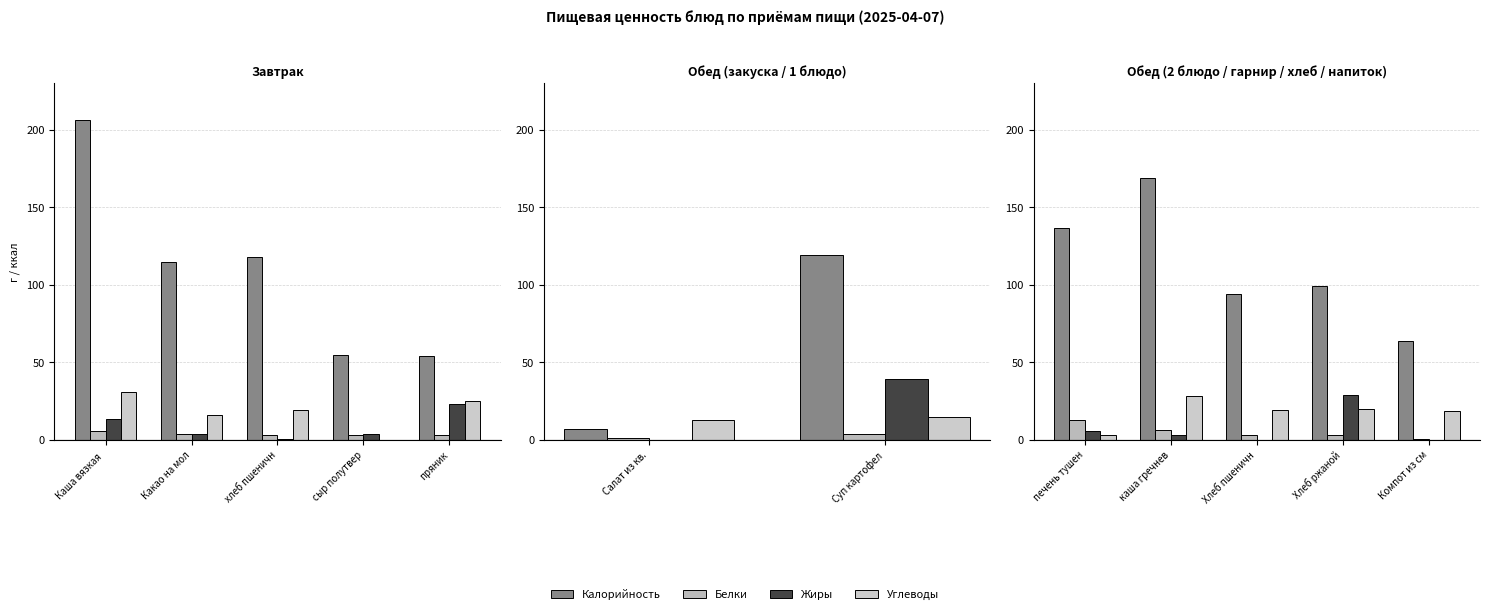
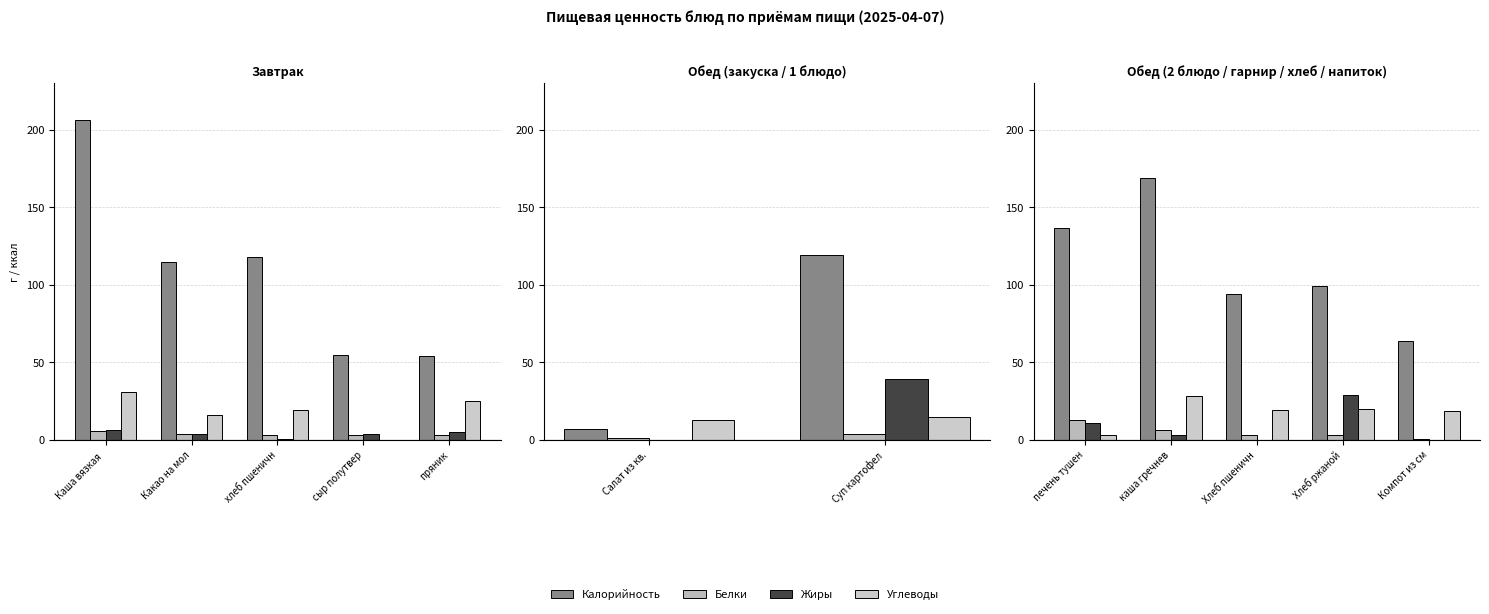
  {
    "Завтрак": {
      "Калорийность": {
        "Каша вязкая": 206,
        "Какао на мол": 115,
        "хлеб пшеничн": 118,
        "сыр полутвер": 55,
        "пряник": 54
      },
      "Жиры": {
-       "Каша вязкая": 13,
+       "Каша вязкая": 7,
        "Какао на мол": 4,
        "сыр полутвер": 4,
-       "пряник": 23
+       "пряник": 5
      }
    },
    "Обед (закуска / 1 блюдо)": {
      "Калорийность": {
        "Салат из кв.": 7,
        "Суп картофел": 119
      },
      "Жиры": {
        "Салат из кв.": 0,
        "Суп картофел": 39
      }
    },
    "Обед (2 блюдо / гарнир / хлеб / напиток)": {
      "Калорийность": {
        "печень тушен": 137,
        "каша гречнев": 169,
        "Хлеб пшеничн": 94,
        "Хлеб ржаной": 99,
        "Компот из см": 64
      },
      "Жиры": {
-       "печень тушен": 6,
+       "печень тушен": 11,
        "каша гречнев": 3,
        "Хлеб пшеничн": 0,
        "Хлеб ржаной": 29
      }
    }
  }
